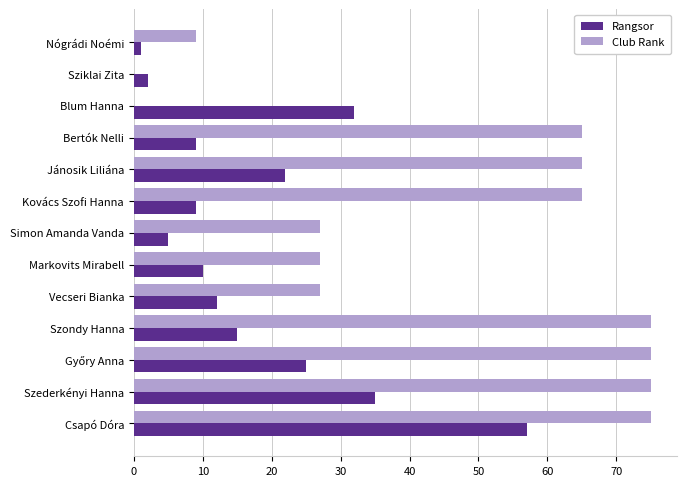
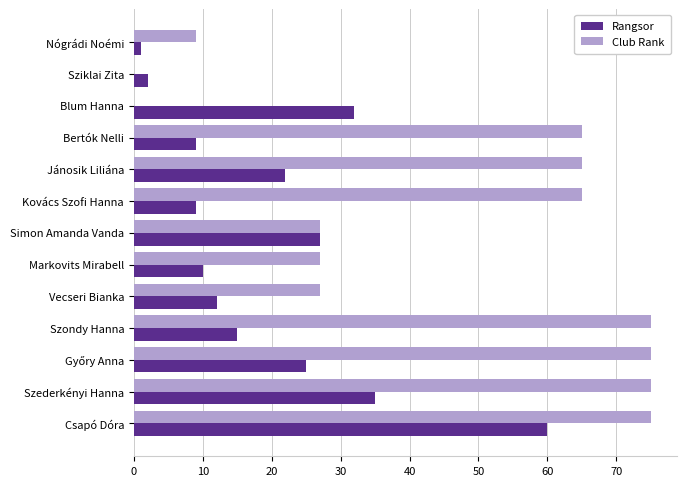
  {
    "Rangsor": {
      "Nógrádi Noémi": 1,
      "Sziklai Zita": 2,
      "Blum Hanna": 32,
      "Bertók Nelli": 9,
      "Jánosik Liliána": 22,
      "Kovács Szofi Hanna": 9,
-     "Simon Amanda Vanda": 5,
+     "Simon Amanda Vanda": 27,
      "Markovits Mirabell": 10,
      "Vecseri Bianka": 12,
      "Szondy Hanna": 15,
      "Győry Anna": 25,
      "Szederkényi Hanna": 35,
-     "Csapó Dóra": 57
+     "Csapó Dóra": 60
    },
    "Club Rank": {
      "Nógrádi Noémi": 9,
      "Sziklai Zita": 0,
      "Blum Hanna": 0,
      "Bertók Nelli": 65,
      "Jánosik Liliána": 65,
      "Kovács Szofi Hanna": 65,
      "Simon Amanda Vanda": 27,
      "Markovits Mirabell": 27,
      "Vecseri Bianka": 27,
      "Szondy Hanna": 75,
      "Győry Anna": 75,
      "Szederkényi Hanna": 75,
      "Csapó Dóra": 75
    }
  }
